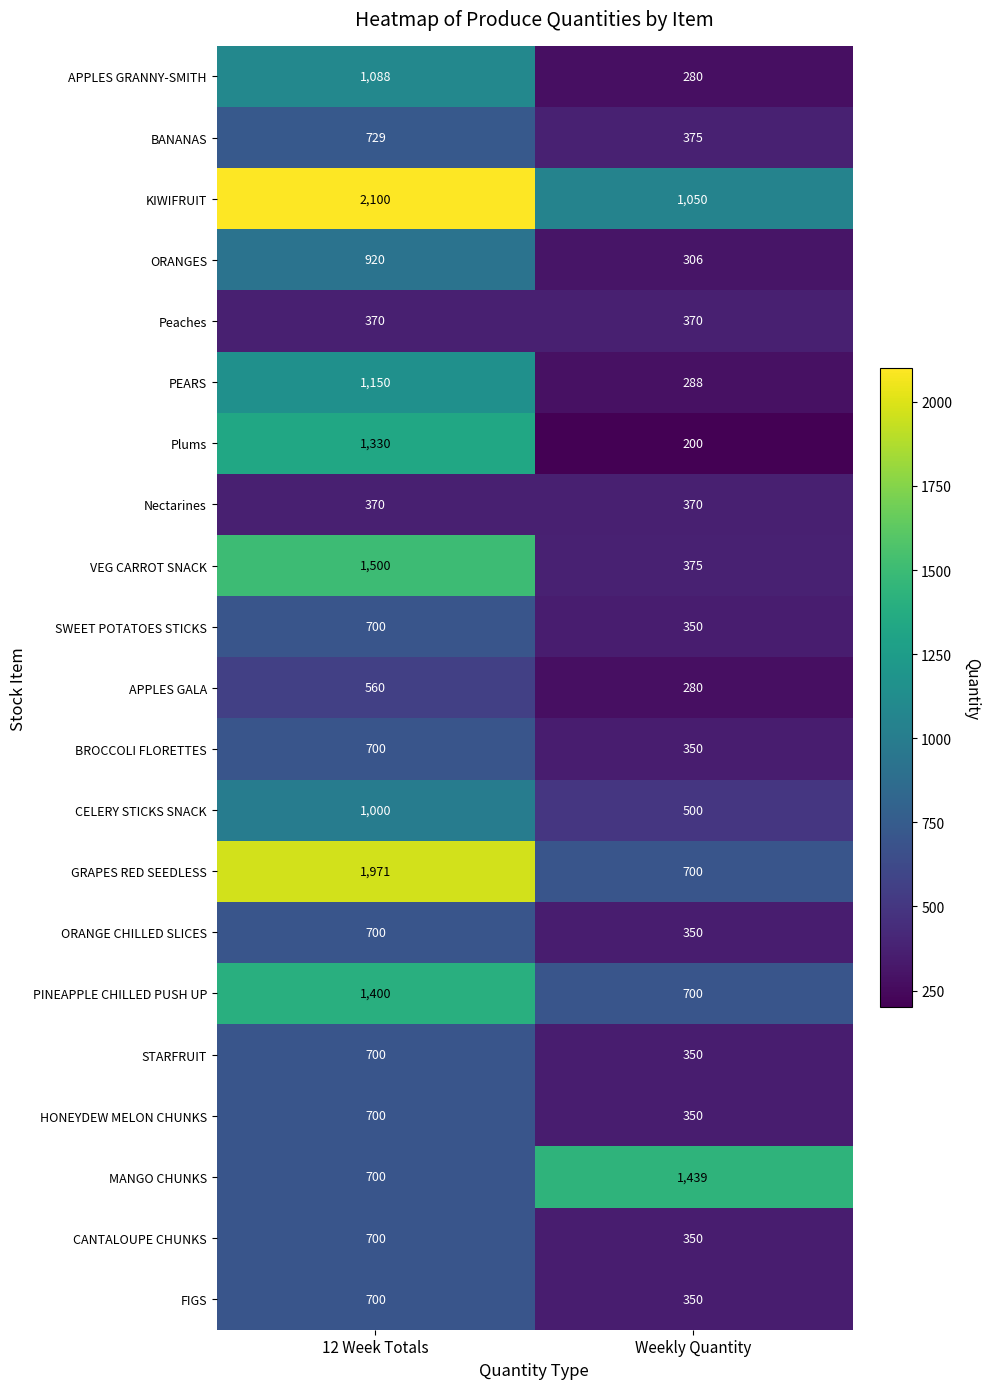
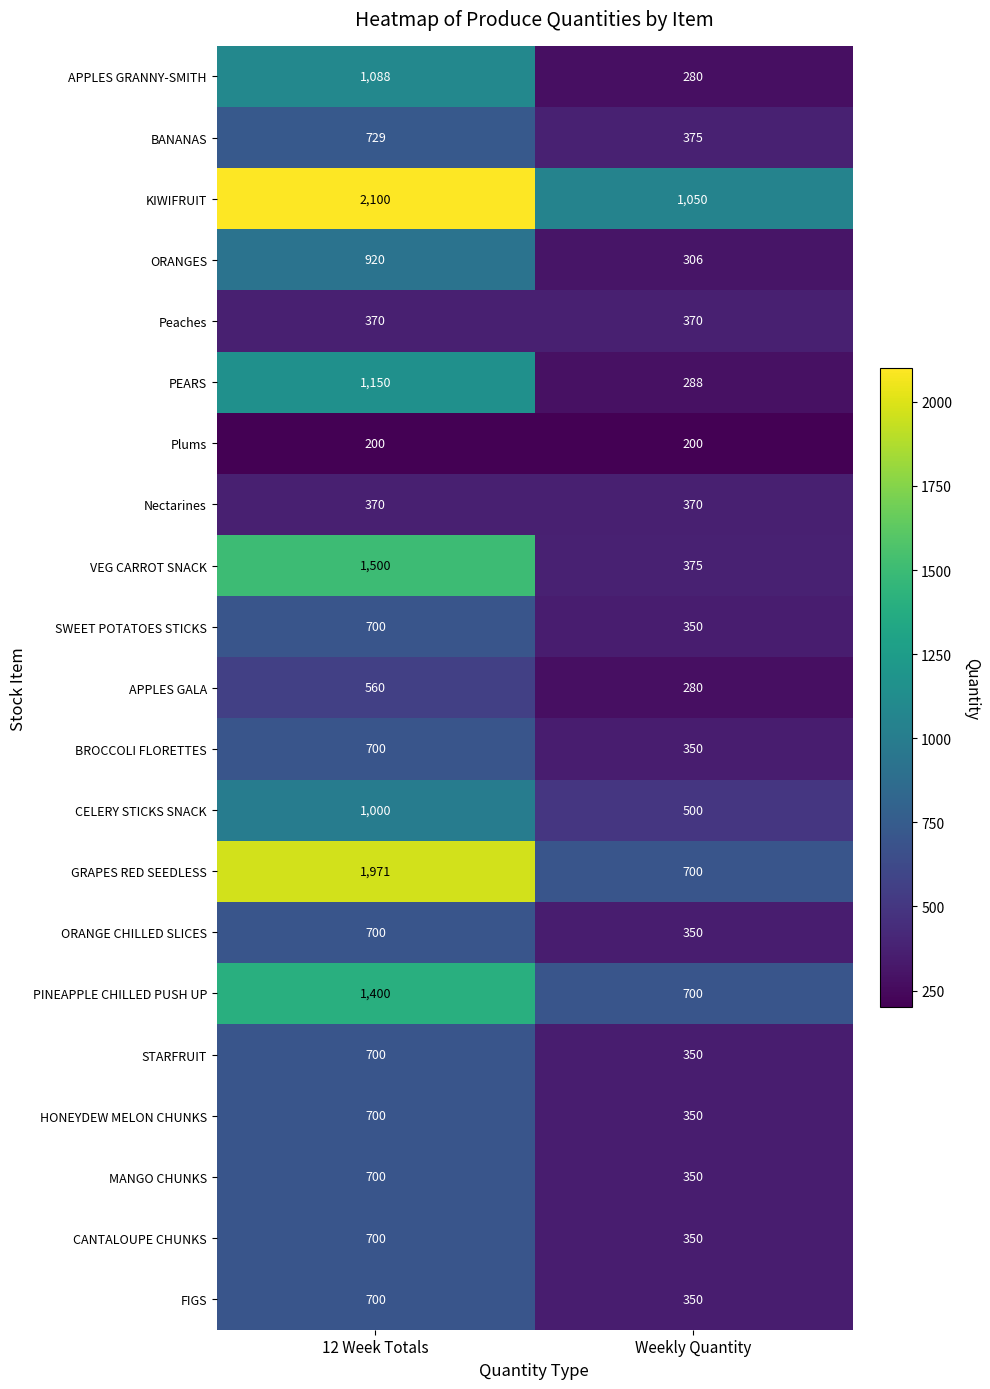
  {
    "APPLES GRANNY-SMITH": {
      "12 Week Totals": "1,088",
      "Weekly Quantity": "280"
    },
    "BANANAS": {
      "12 Week Totals": "729",
      "Weekly Quantity": "375"
    },
    "KIWIFRUIT": {
      "12 Week Totals": "2,100",
      "Weekly Quantity": "1,050"
    },
    "ORANGES": {
      "12 Week Totals": "920",
      "Weekly Quantity": "306"
    },
    "Peaches": {
      "12 Week Totals": "370",
      "Weekly Quantity": "370"
    },
    "PEARS": {
      "12 Week Totals": "1,150",
      "Weekly Quantity": "288"
    },
    "Plums": {
-     "12 Week Totals": "1,330",
+     "12 Week Totals": "200",
      "Weekly Quantity": "200"
    },
    "Nectarines": {
      "12 Week Totals": "370",
      "Weekly Quantity": "370"
    },
    "VEG CARROT SNACK": {
      "12 Week Totals": "1,500",
      "Weekly Quantity": "375"
    },
    "SWEET POTATOES STICKS": {
      "12 Week Totals": "700",
      "Weekly Quantity": "350"
    },
    "APPLES GALA": {
      "12 Week Totals": "560",
      "Weekly Quantity": "280"
    },
    "BROCCOLI FLORETTES": {
      "12 Week Totals": "700",
      "Weekly Quantity": "350"
    },
    "CELERY STICKS SNACK": {
      "12 Week Totals": "1,000",
      "Weekly Quantity": "500"
    },
    "GRAPES RED SEEDLESS": {
      "12 Week Totals": "1,971",
      "Weekly Quantity": "700"
    },
    "ORANGE CHILLED SLICES": {
      "12 Week Totals": "700",
      "Weekly Quantity": "350"
    },
    "PINEAPPLE CHILLED PUSH UP": {
      "12 Week Totals": "1,400",
      "Weekly Quantity": "700"
    },
    "STARFRUIT": {
      "12 Week Totals": "700",
      "Weekly Quantity": "350"
    },
    "HONEYDEW MELON CHUNKS": {
      "12 Week Totals": "700",
      "Weekly Quantity": "350"
    },
    "MANGO CHUNKS": {
      "12 Week Totals": "700",
-     "Weekly Quantity": "1,439"
+     "Weekly Quantity": "350"
    },
    "CANTALOUPE CHUNKS": {
      "12 Week Totals": "700",
      "Weekly Quantity": "350"
    },
    "FIGS": {
      "12 Week Totals": "700",
      "Weekly Quantity": "350"
    }
  }
